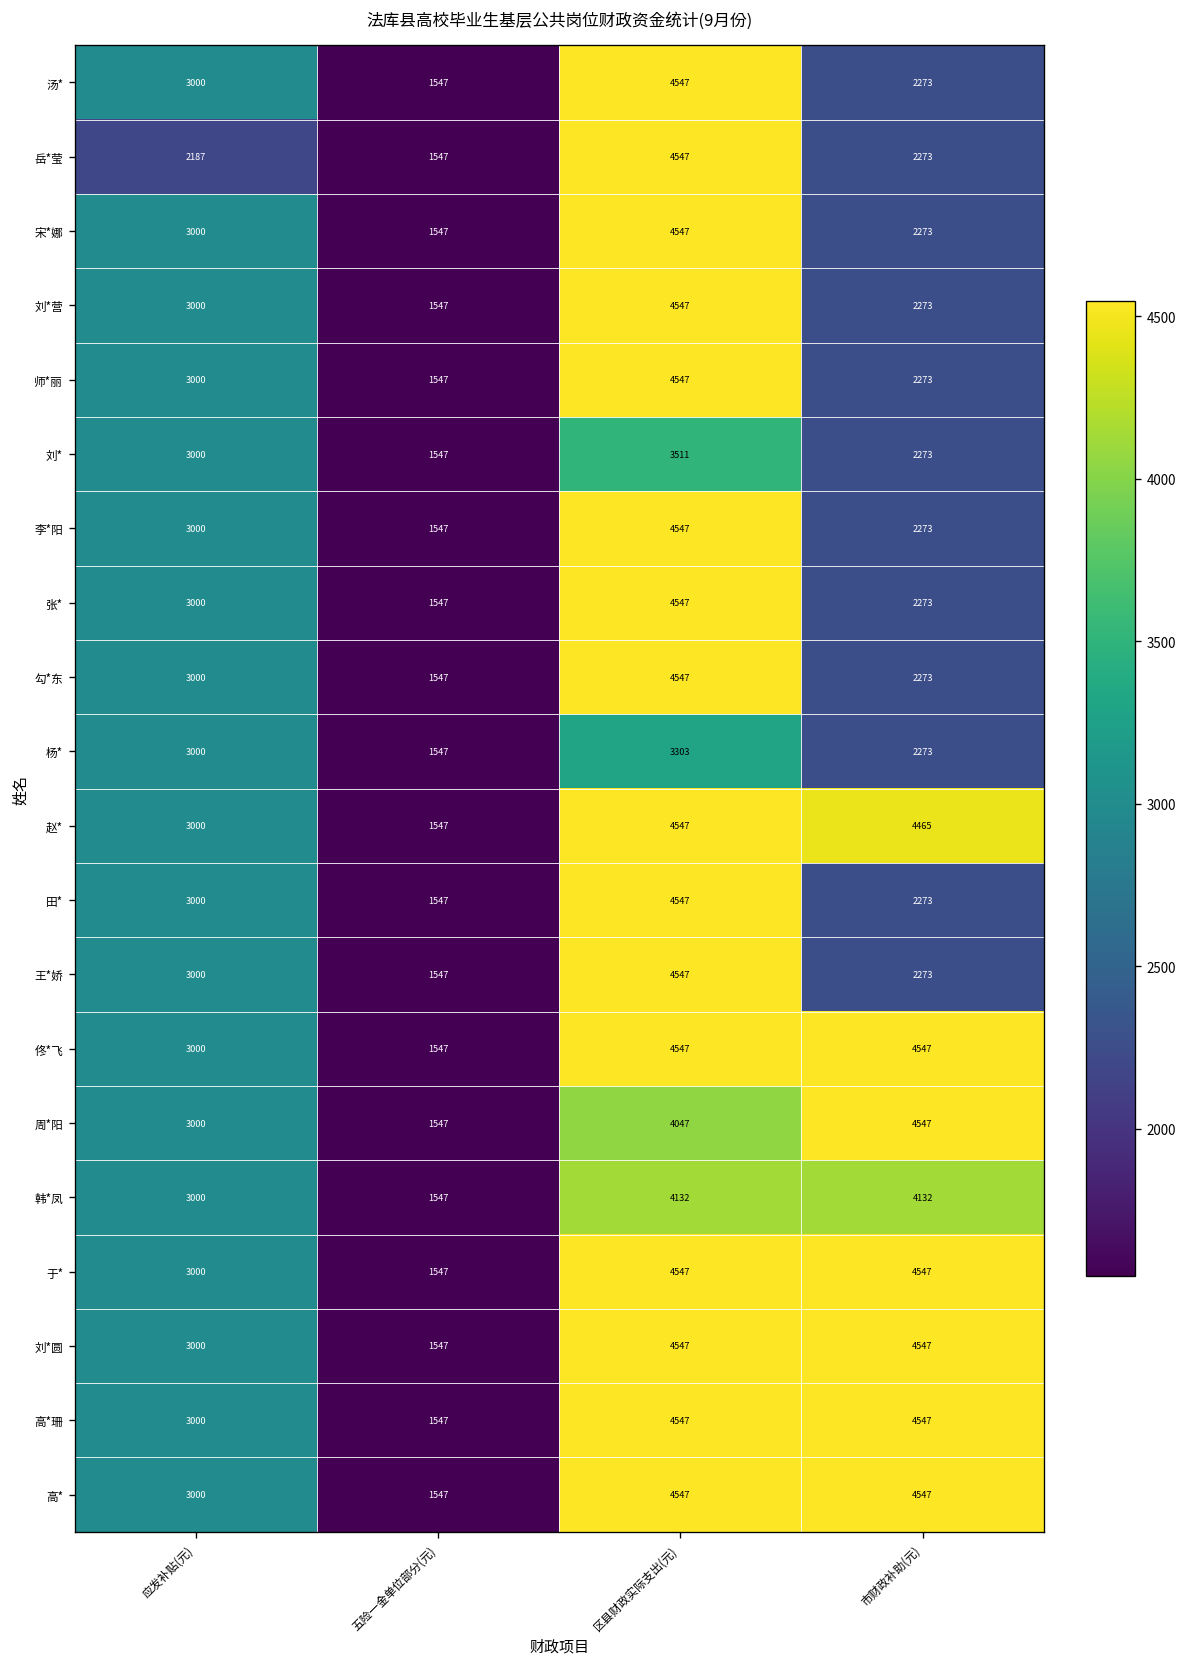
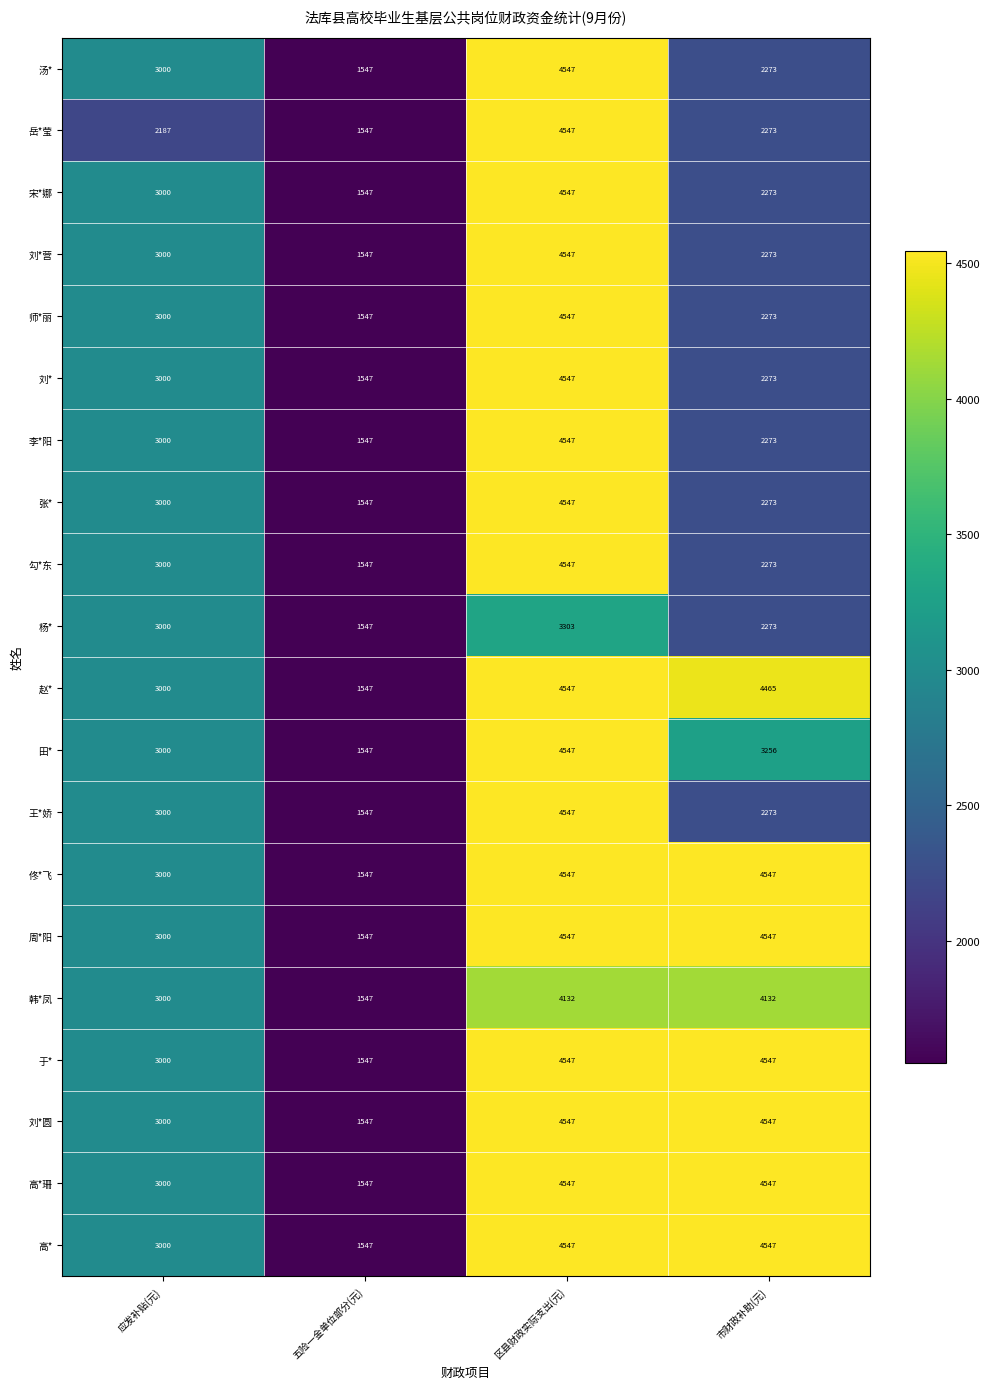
  {
    "汤*": {
      "应发补贴(元)": 3000,
      "五险一金单位部分(元)": 1547,
      "区县财政实际支出(元)": 4547,
      "市财政补助(元)": 2273
    },
    "岳*莹": {
      "应发补贴(元)": 2187,
      "五险一金单位部分(元)": 1547,
      "区县财政实际支出(元)": 4547,
      "市财政补助(元)": 2273
    },
    "宋*娜": {
      "应发补贴(元)": 3000,
      "五险一金单位部分(元)": 1547,
      "区县财政实际支出(元)": 4547,
      "市财政补助(元)": 2273
    },
    "刘*营": {
      "应发补贴(元)": 3000,
      "五险一金单位部分(元)": 1547,
      "区县财政实际支出(元)": 4547,
      "市财政补助(元)": 2273
    },
    "师*丽": {
      "应发补贴(元)": 3000,
      "五险一金单位部分(元)": 1547,
      "区县财政实际支出(元)": 4547,
      "市财政补助(元)": 2273
    },
    "刘*": {
      "应发补贴(元)": 3000,
      "五险一金单位部分(元)": 1547,
-     "区县财政实际支出(元)": 3511,
+     "区县财政实际支出(元)": 4547,
      "市财政补助(元)": 2273
    },
    "李*阳": {
      "应发补贴(元)": 3000,
      "五险一金单位部分(元)": 1547,
      "区县财政实际支出(元)": 4547,
      "市财政补助(元)": 2273
    },
    "张*": {
      "应发补贴(元)": 3000,
      "五险一金单位部分(元)": 1547,
      "区县财政实际支出(元)": 4547,
      "市财政补助(元)": 2273
    },
    "勾*东": {
      "应发补贴(元)": 3000,
      "五险一金单位部分(元)": 1547,
      "区县财政实际支出(元)": 4547,
      "市财政补助(元)": 2273
    },
    "杨*": {
      "应发补贴(元)": 3000,
      "五险一金单位部分(元)": 1547,
      "区县财政实际支出(元)": 3303,
      "市财政补助(元)": 2273
    },
    "赵*": {
      "应发补贴(元)": 3000,
      "五险一金单位部分(元)": 1547,
      "区县财政实际支出(元)": 4547,
      "市财政补助(元)": 4465
    },
    "田*": {
      "应发补贴(元)": 3000,
      "五险一金单位部分(元)": 1547,
      "区县财政实际支出(元)": 4547,
-     "市财政补助(元)": 2273
+     "市财政补助(元)": 3256
    },
    "王*娇": {
      "应发补贴(元)": 3000,
      "五险一金单位部分(元)": 1547,
      "区县财政实际支出(元)": 4547,
      "市财政补助(元)": 2273
    },
    "佟*飞": {
      "应发补贴(元)": 3000,
      "五险一金单位部分(元)": 1547,
      "区县财政实际支出(元)": 4547,
      "市财政补助(元)": 4547
    },
    "周*阳": {
      "应发补贴(元)": 3000,
      "五险一金单位部分(元)": 1547,
-     "区县财政实际支出(元)": 4047,
+     "区县财政实际支出(元)": 4547,
      "市财政补助(元)": 4547
    },
    "韩*凤": {
      "应发补贴(元)": 3000,
      "五险一金单位部分(元)": 1547,
      "区县财政实际支出(元)": 4132,
      "市财政补助(元)": 4132
    },
    "于*": {
      "应发补贴(元)": 3000,
      "五险一金单位部分(元)": 1547,
      "区县财政实际支出(元)": 4547,
      "市财政补助(元)": 4547
    },
    "刘*圆": {
      "应发补贴(元)": 3000,
      "五险一金单位部分(元)": 1547,
      "区县财政实际支出(元)": 4547,
      "市财政补助(元)": 4547
    },
    "高*珊": {
      "应发补贴(元)": 3000,
      "五险一金单位部分(元)": 1547,
      "区县财政实际支出(元)": 4547,
      "市财政补助(元)": 4547
    },
    "高*": {
      "应发补贴(元)": 3000,
      "五险一金单位部分(元)": 1547,
      "区县财政实际支出(元)": 4547,
      "市财政补助(元)": 4547
    }
  }
